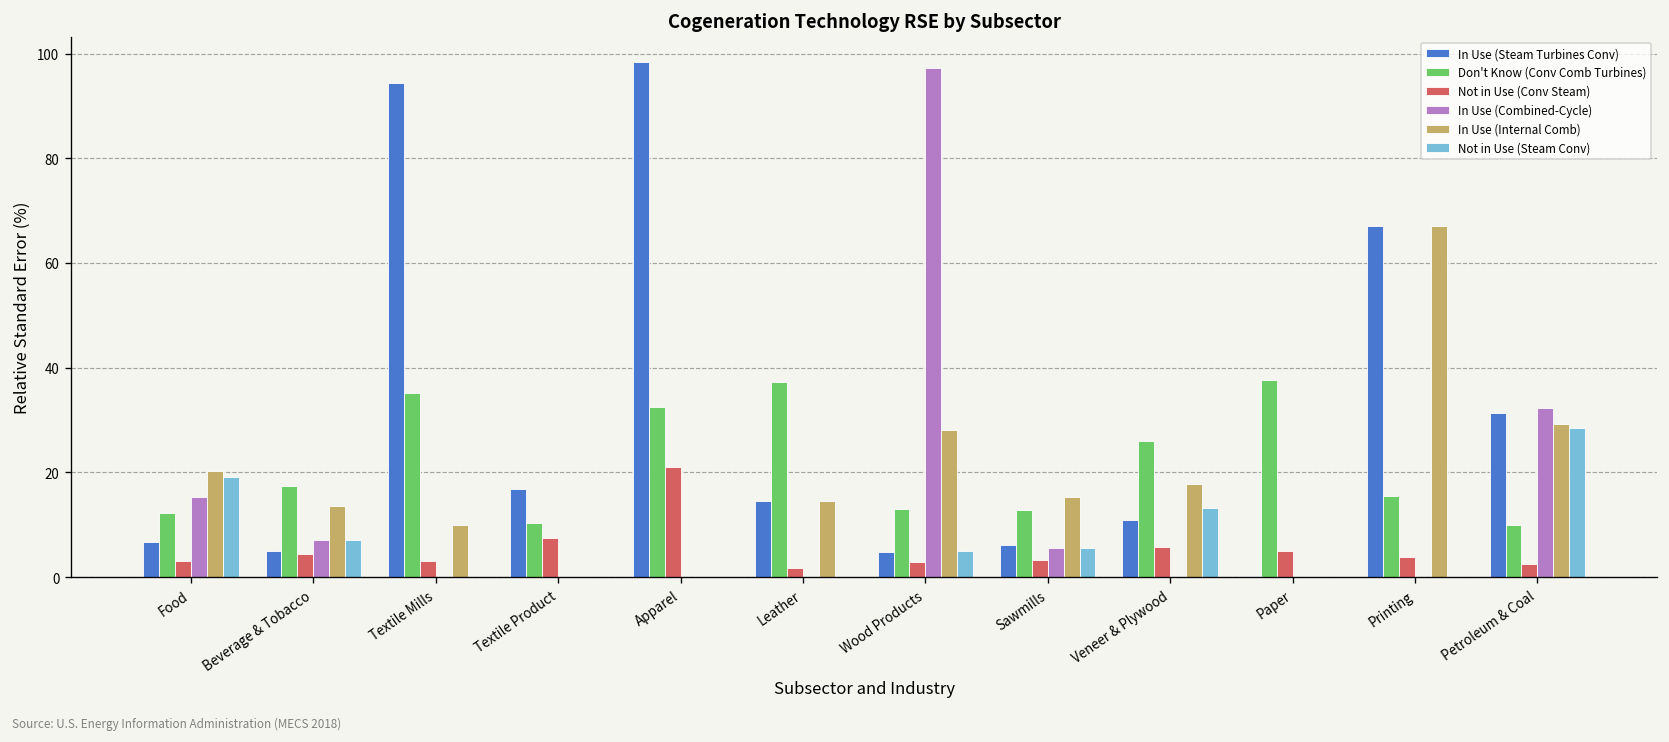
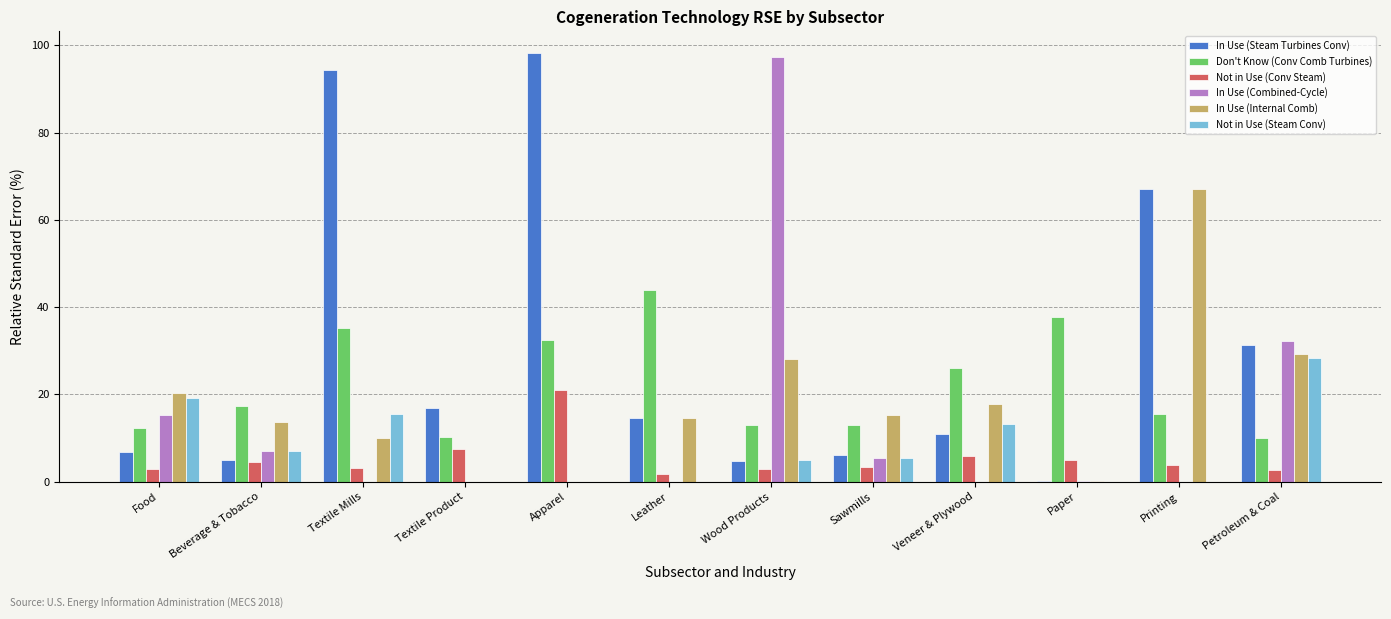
  {
    "In Use (Steam Turbines Conv)": {
      "Food": 7,
      "Beverage & Tobacco": 5,
      "Textile Mills": 94,
      "Textile Product": 17,
      "Apparel": 98,
      "Leather": 15,
      "Wood Products": 5,
      "Sawmills": 6,
      "Veneer & Plywood": 11,
      "Printing": 67,
      "Petroleum & Coal": 31
    },
    "Don't Know (Conv Comb Turbines)": {
      "Food": 12,
      "Beverage & Tobacco": 17,
      "Textile Mills": 35,
      "Textile Product": 10,
      "Apparel": 33,
-     "Leather": 37,
+     "Leather": 44,
      "Wood Products": 13,
      "Sawmills": 13,
      "Veneer & Plywood": 26,
      "Paper": 38,
      "Printing": 16,
      "Petroleum & Coal": 10
    },
    "Not in Use (Conv Steam)": {
      "Food": 3,
      "Beverage & Tobacco": 5,
      "Textile Mills": 3,
      "Textile Product": 8,
      "Apparel": 21,
      "Leather": 2,
      "Wood Products": 3,
      "Sawmills": 3,
      "Veneer & Plywood": 6,
      "Paper": 5,
      "Printing": 4,
      "Petroleum & Coal": 3
    },
    "In Use (Combined-Cycle)": {
      "Food": 15,
      "Beverage & Tobacco": 7,
      "Textile Mills": 0,
      "Textile Product": 0,
      "Apparel": 0,
      "Leather": 0,
      "Wood Products": 97,
      "Sawmills": 6,
      "Veneer & Plywood": 0,
      "Printing": 0,
      "Petroleum & Coal": 32
    },
    "In Use (Internal Comb)": {
      "Food": 20,
      "Beverage & Tobacco": 14,
      "Textile Mills": 10,
      "Textile Product": 0,
      "Apparel": 0,
      "Leather": 15,
      "Wood Products": 28,
      "Sawmills": 15,
      "Veneer & Plywood": 18,
      "Printing": 67,
      "Petroleum & Coal": 29
    },
    "Not in Use (Steam Conv)": {
      "Food": 19,
      "Beverage & Tobacco": 7,
-     "Textile Mills": 0,
+     "Textile Mills": 15,
      "Textile Product": 0,
      "Apparel": 0,
      "Leather": 0,
      "Wood Products": 5,
      "Sawmills": 6,
      "Veneer & Plywood": 13,
      "Paper": 0,
      "Printing": 0,
      "Petroleum & Coal": 28
    }
  }
